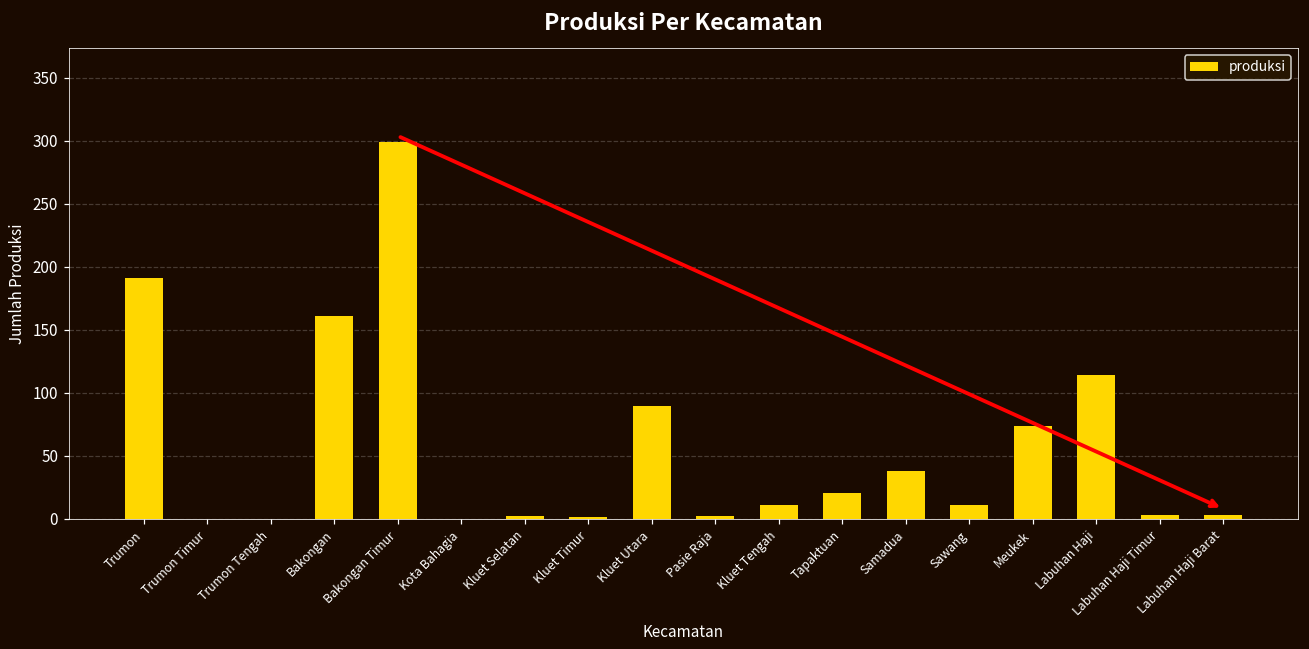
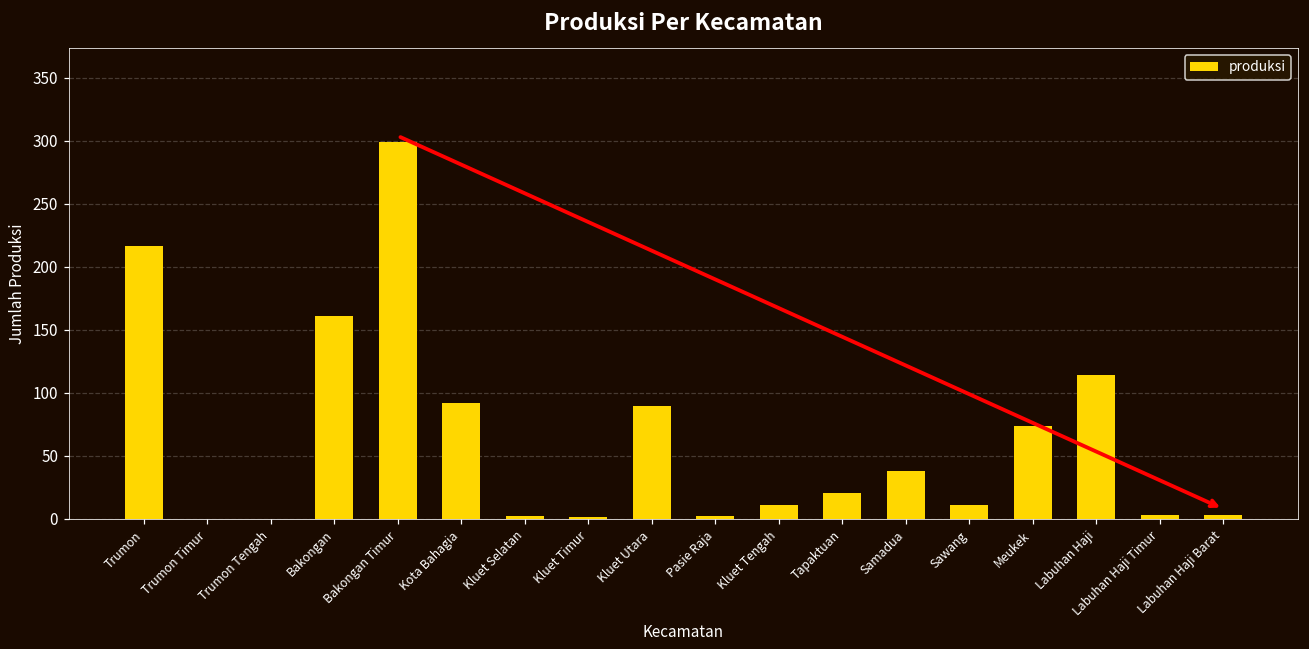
  {
-   "Trumon": 191,
+   "Trumon": 216,
    "Trumon Timur": 0,
    "Trumon Tengah": 0,
    "Bakongan": 161,
    "Bakongan Timur": 299,
-   "Kota Bahagia": 0,
+   "Kota Bahagia": 92,
    "Kluet Utara": 90,
    "Kluet Tengah": 11,
    "Tapaktuan": 20,
    "Samadua": 38,
    "Sawang": 11,
    "Meukek": 74,
    "Labuhan Haji": 114,
    "Labuhan Haji Timur": 3,
    "Labuhan Haji Barat": 3
  }
